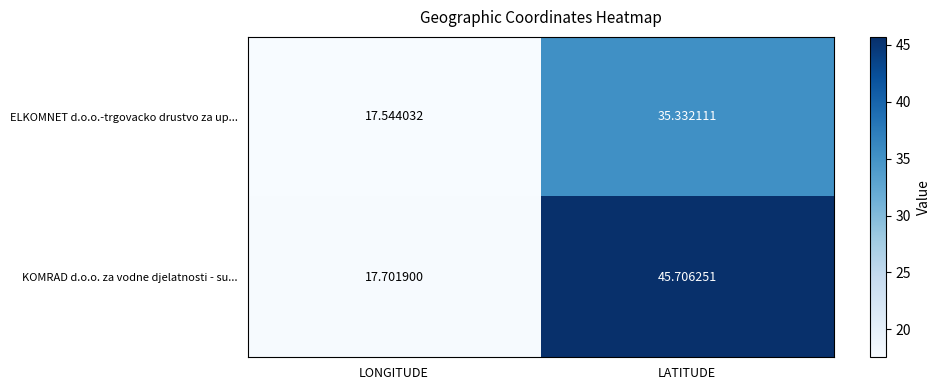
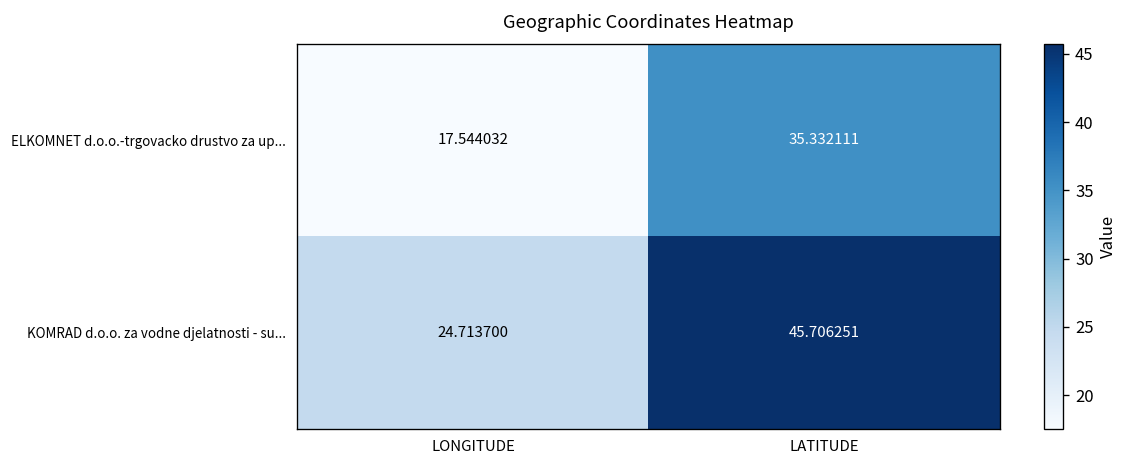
  {
    "ELKOMNET d.o.o.-trgovacko drustvo za up...": {
      "LONGITUDE": 17.544032,
      "LATITUDE": 35.332111
    },
    "KOMRAD d.o.o. za vodne djelatnosti - su...": {
-     "LONGITUDE": 17.701900,
+     "LONGITUDE": 24.713700,
      "LATITUDE": 45.706251
    }
  }
